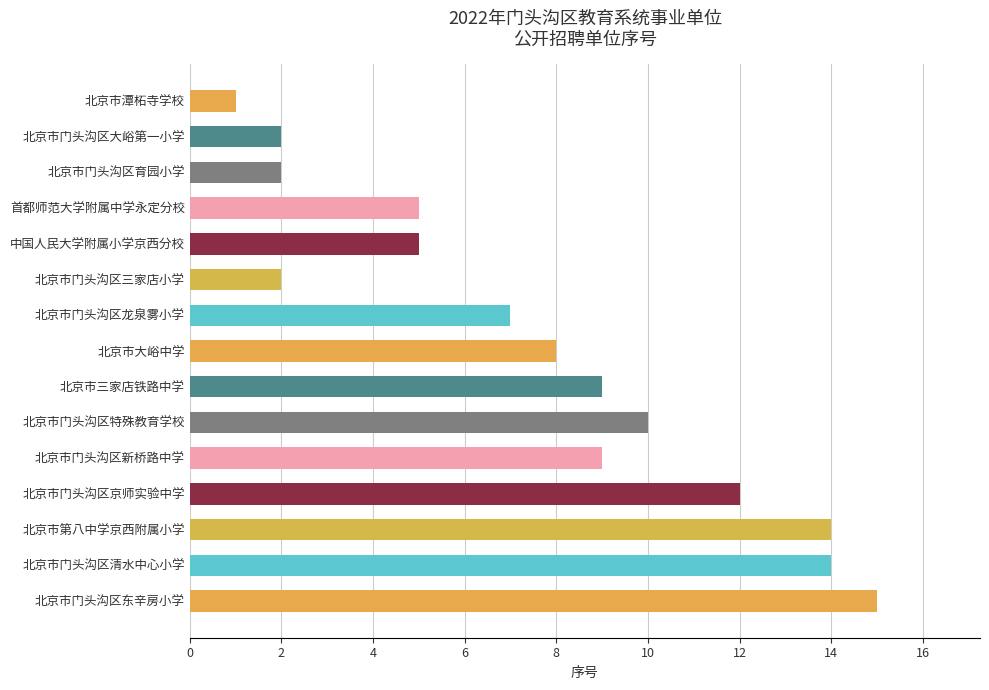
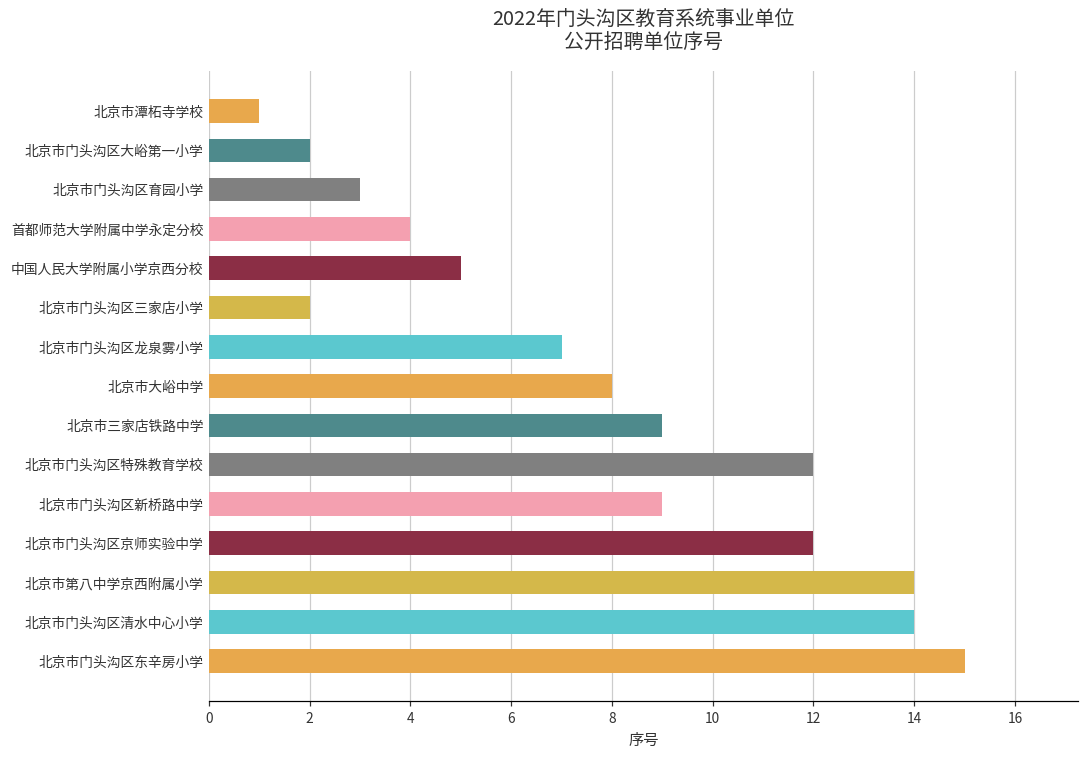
  {
    "北京市潭柘寺学校": 1,
    "北京市门头沟区大峪第一小学": 2,
-   "北京市门头沟区育园小学": 2,
-   "首都师范大学附属中学永定分校": 5,
+   "北京市门头沟区育园小学": 3,
+   "首都师范大学附属中学永定分校": 4,
    "中国人民大学附属小学京西分校": 5,
    "北京市门头沟区三家店小学": 2,
    "北京市门头沟区龙泉雾小学": 7,
    "北京市大峪中学": 8,
    "北京市三家店铁路中学": 9,
-   "北京市门头沟区特殊教育学校": 10,
+   "北京市门头沟区特殊教育学校": 12,
    "北京市门头沟区新桥路中学": 9,
    "北京市门头沟区京师实验中学": 12,
    "北京市第八中学京西附属小学": 14,
    "北京市门头沟区清水中心小学": 14,
    "北京市门头沟区东辛房小学": 15
  }
